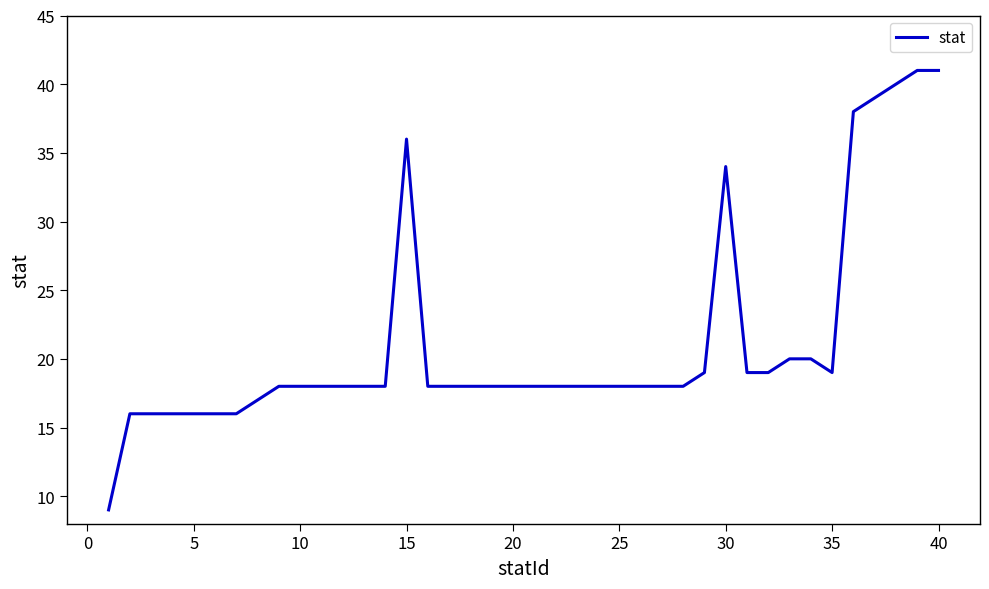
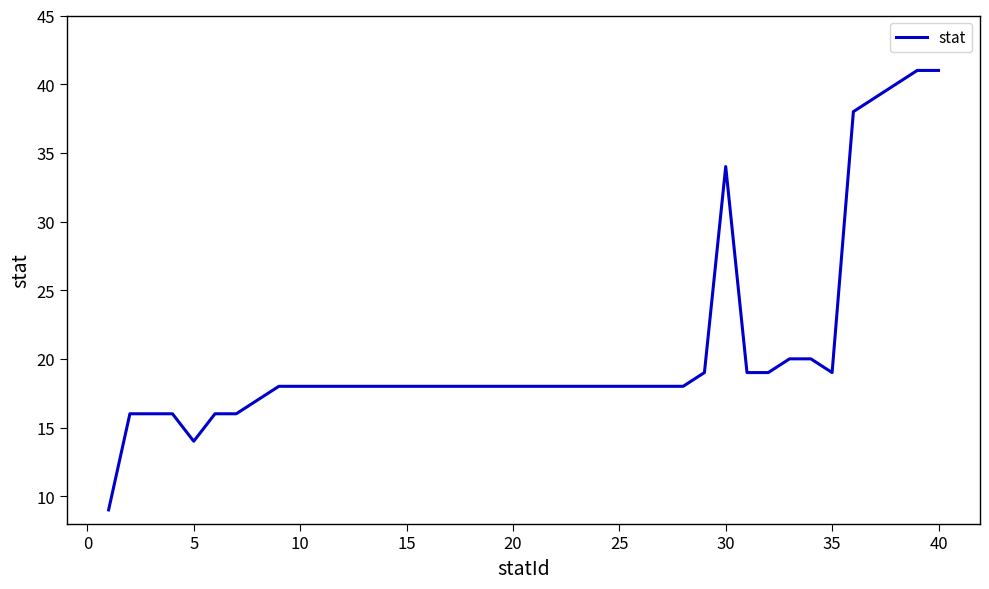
  {
-   "5": 16,
+   "5": 14,
    "10": 18,
-   "15": 36,
+   "15": 18,
    "20": 18,
    "25": 18,
    "30": 34,
    "35": 19,
    "40": 41
  }
